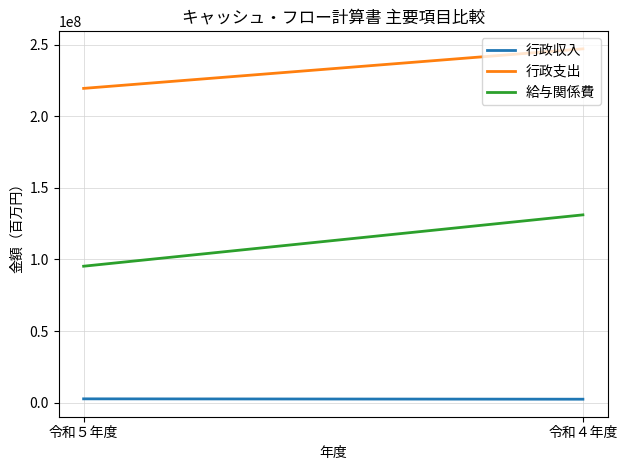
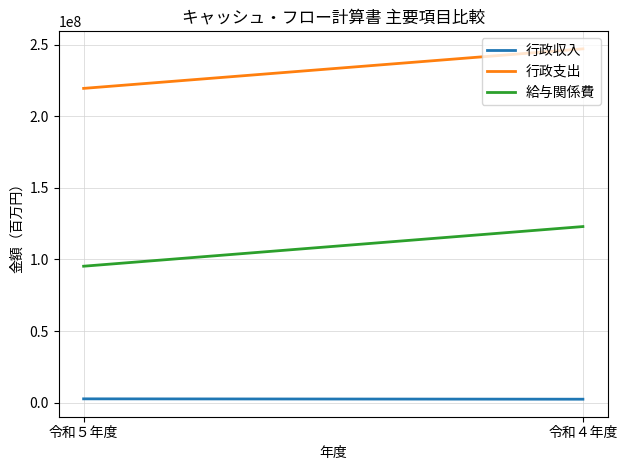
  {
    "行政収入": {
      "令和５年度": 3000000,
      "令和４年度": 2000000
    },
    "行政支出": {
      "令和５年度": 220000000
    },
    "給与関係費": {
      "令和５年度": 95000000,
-     "令和４年度": 131000000
+     "令和４年度": 123000000
    }
  }
